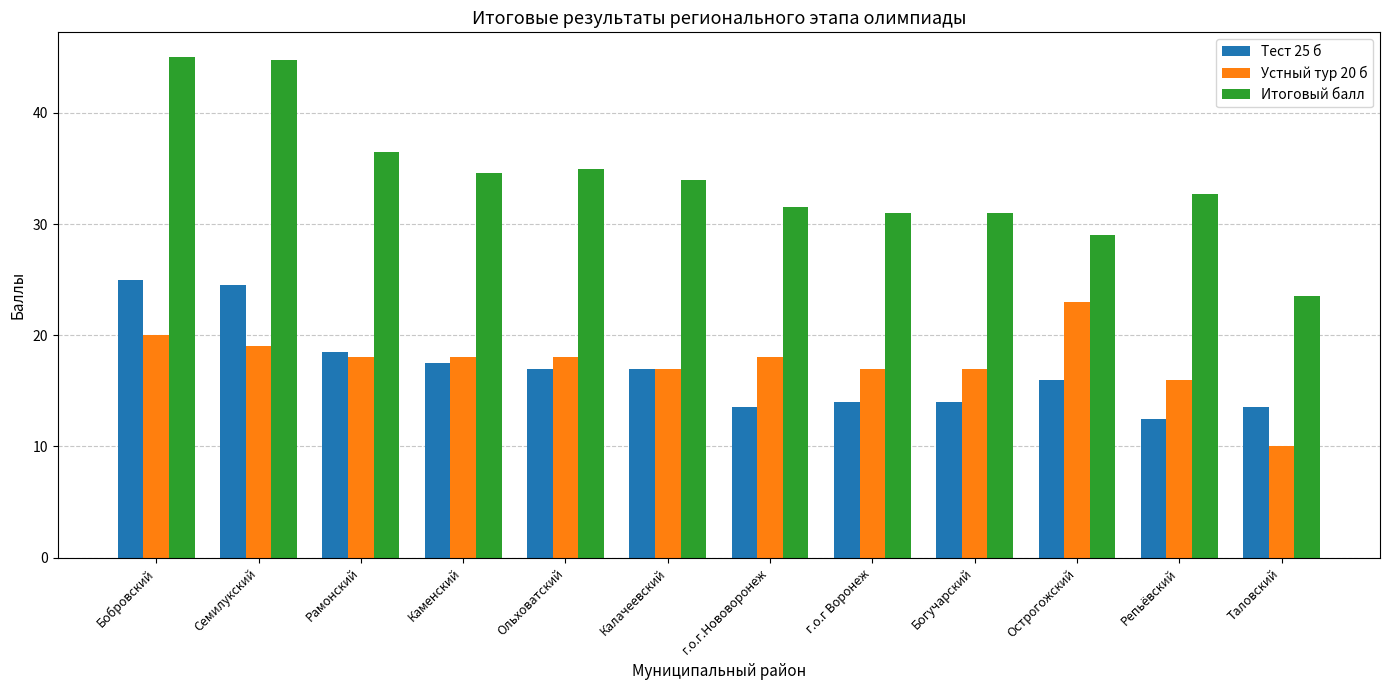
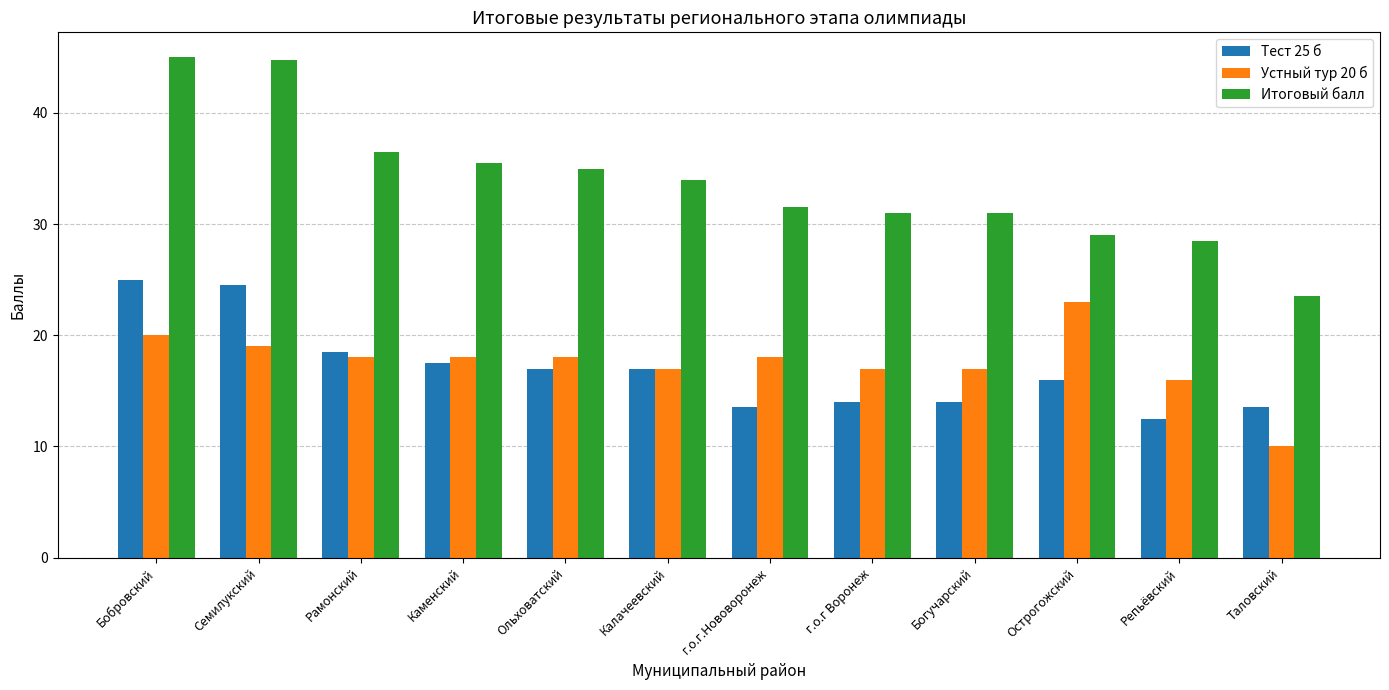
  {
    "Тест 25 б": {
      "Бобровский": 25.0,
      "Семилукский": 24.5,
      "Рамонский": 18.5,
      "Каменский": 17.5,
      "Ольховатский": 17.0,
      "Калачеевский": 17.0,
      "г.о.г.Нововоронеж": 13.5,
      "г.о.г Воронеж": 14.0,
      "Богучарский": 14.0,
      "Острогожский": 16.0,
      "Репьёвский": 12.5,
      "Таловский": 13.5
    },
    "Устный тур 20 б": {
      "Бобровский": 20.0,
      "Семилукский": 19.0,
      "Рамонский": 18.0,
      "Каменский": 18.0,
      "Ольховатский": 18.0,
      "Калачеевский": 17.0,
      "г.о.г.Нововоронеж": 18.0,
      "г.о.г Воронеж": 17.0,
      "Богучарский": 17.0,
      "Острогожский": 23.0,
      "Репьёвский": 16.0,
      "Таловский": 10.0
    },
    "Итоговый балл": {
      "Бобровский": 45.0,
      "Семилукский": 44.8,
      "Рамонский": 36.5,
-     "Каменский": 34.6,
+     "Каменский": 35.5,
      "Ольховатский": 35.0,
      "Калачеевский": 34.0,
      "г.о.г.Нововоронеж": 31.5,
      "г.о.г Воронеж": 31.0,
      "Богучарский": 31.0,
      "Острогожский": 29.0,
-     "Репьёвский": 32.7,
+     "Репьёвский": 28.5,
      "Таловский": 23.5
    }
  }
